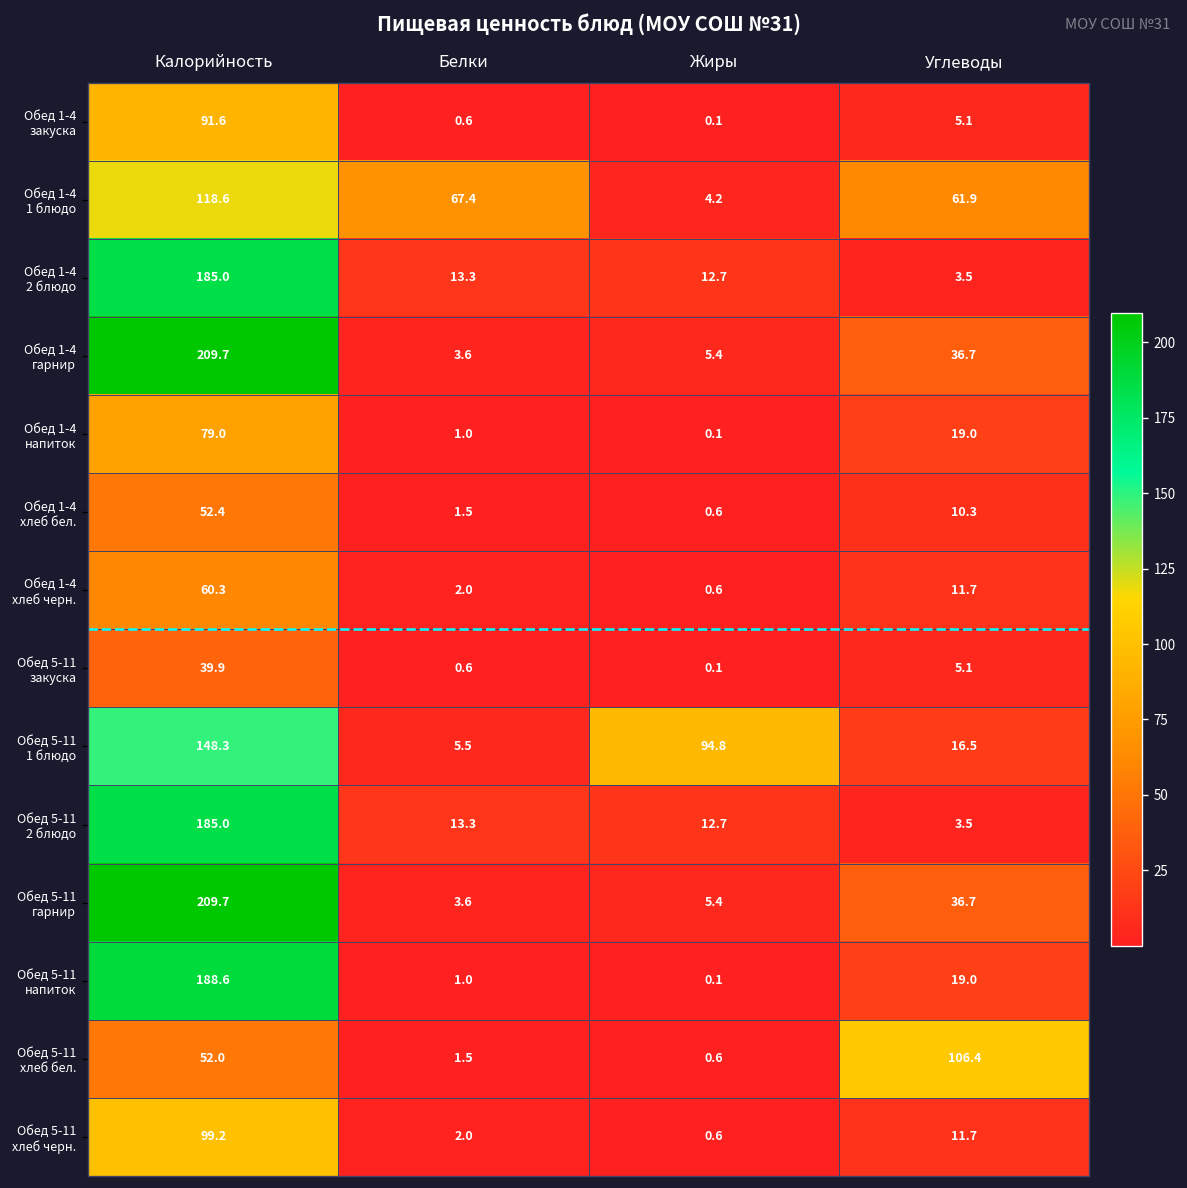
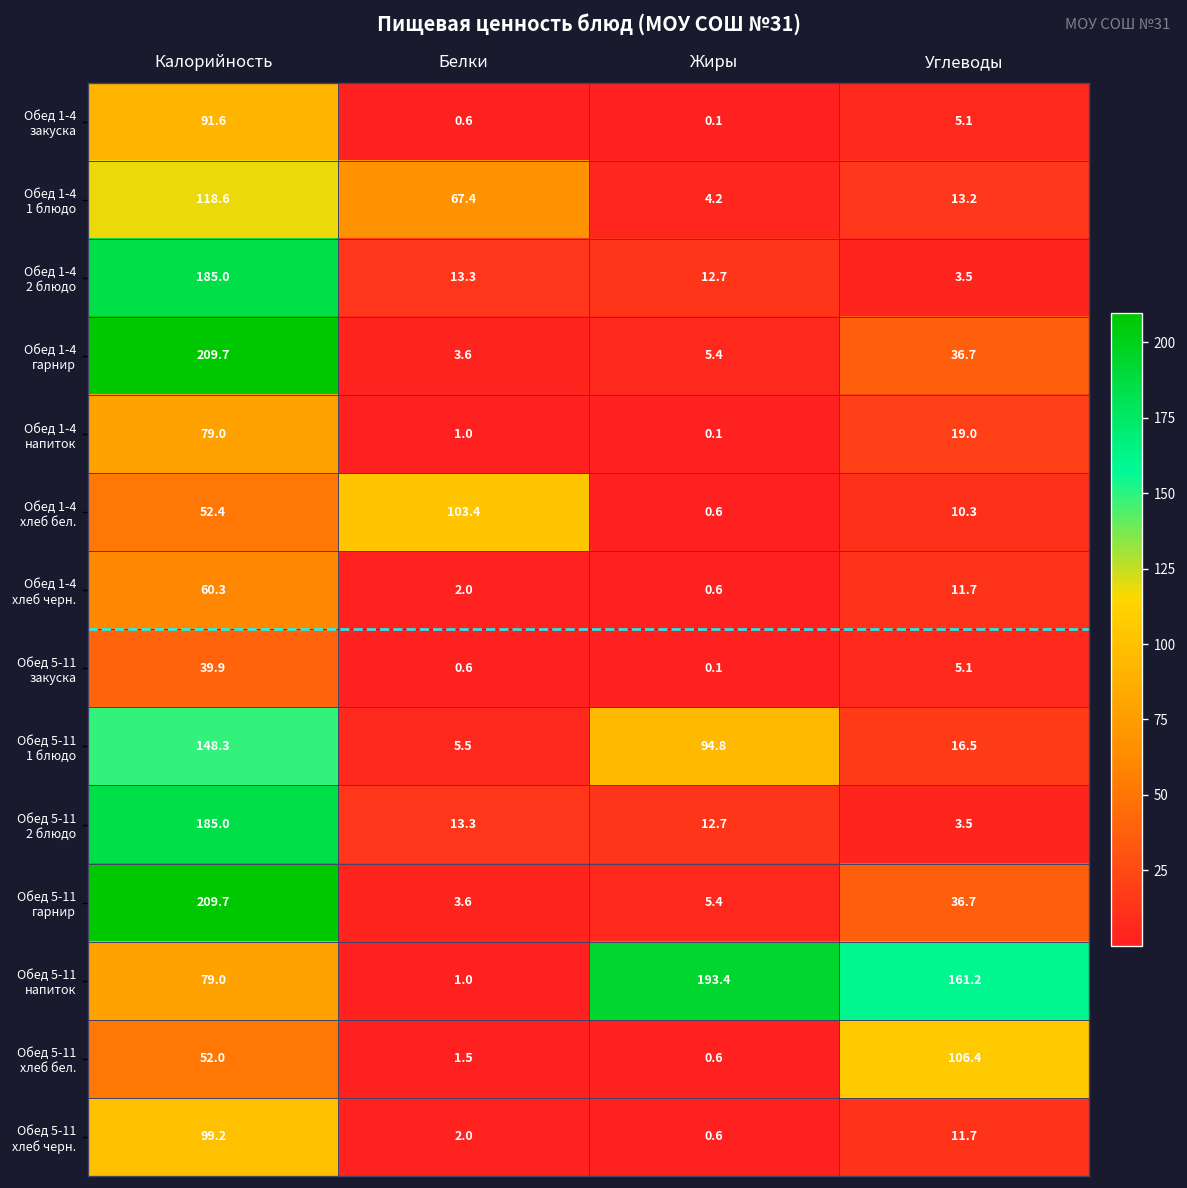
  {
    "Обед 1-4 закуска": {
      "Калорийность": 91.6,
      "Белки": 0.6,
      "Жиры": 0.1,
      "Углеводы": 5.1
    },
    "Обед 1-4 1 блюдо": {
      "Калорийность": 118.6,
      "Белки": 67.4,
      "Жиры": 4.2,
-     "Углеводы": 61.9
+     "Углеводы": 13.2
    },
    "Обед 1-4 2 блюдо": {
      "Калорийность": 185.0,
      "Белки": 13.3,
      "Жиры": 12.7,
      "Углеводы": 3.5
    },
    "Обед 1-4 гарнир": {
      "Калорийность": 209.7,
      "Белки": 3.6,
      "Жиры": 5.4,
      "Углеводы": 36.7
    },
    "Обед 1-4 напиток": {
      "Калорийность": 79.0,
      "Белки": 1.0,
      "Жиры": 0.1,
      "Углеводы": 19.0
    },
    "Обед 1-4 хлеб бел.": {
      "Калорийность": 52.4,
-     "Белки": 1.5,
+     "Белки": 103.4,
      "Жиры": 0.6,
      "Углеводы": 10.3
    },
    "Обед 1-4 хлеб черн.": {
      "Калорийность": 60.3,
      "Белки": 2.0,
      "Жиры": 0.6,
      "Углеводы": 11.7
    },
    "Обед 5-11 закуска": {
      "Калорийность": 39.9,
      "Белки": 0.6,
      "Жиры": 0.1,
      "Углеводы": 5.1
    },
    "Обед 5-11 1 блюдо": {
      "Калорийность": 148.3,
      "Белки": 5.5,
      "Жиры": 94.8,
      "Углеводы": 16.5
    },
    "Обед 5-11 2 блюдо": {
      "Калорийность": 185.0,
      "Белки": 13.3,
      "Жиры": 12.7,
      "Углеводы": 3.5
    },
    "Обед 5-11 гарнир": {
      "Калорийность": 209.7,
      "Белки": 3.6,
      "Жиры": 5.4,
      "Углеводы": 36.7
    },
    "Обед 5-11 напиток": {
-     "Калорийность": 188.6,
+     "Калорийность": 79.0,
      "Белки": 1.0,
-     "Жиры": 0.1,
-     "Углеводы": 19.0
+     "Жиры": 193.4,
+     "Углеводы": 161.2
    },
    "Обед 5-11 хлеб бел.": {
      "Калорийность": 52.0,
      "Белки": 1.5,
      "Жиры": 0.6,
      "Углеводы": 106.4
    },
    "Обед 5-11 хлеб черн.": {
      "Калорийность": 99.2,
      "Белки": 2.0,
      "Жиры": 0.6,
      "Углеводы": 11.7
    }
  }
